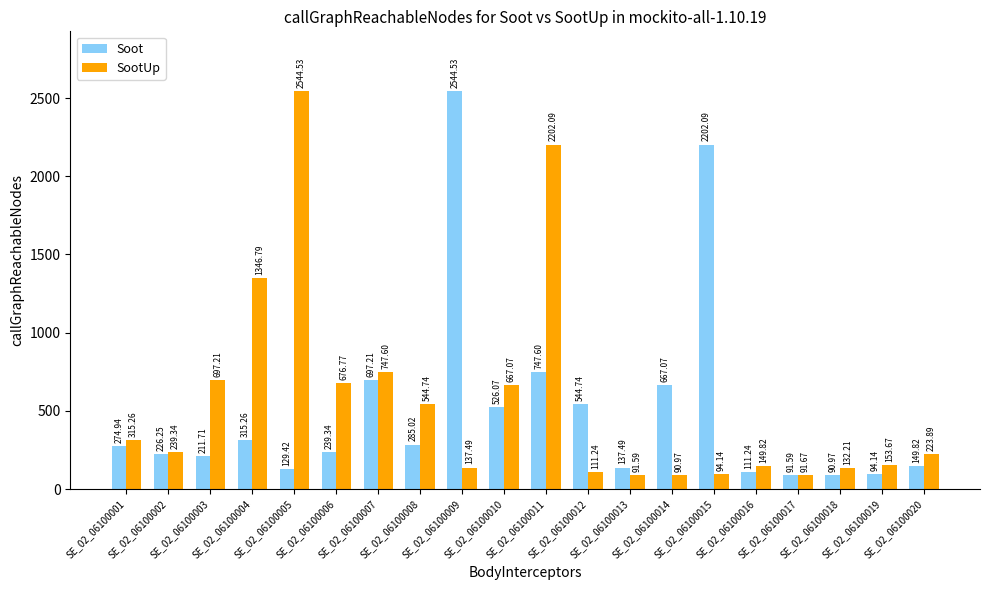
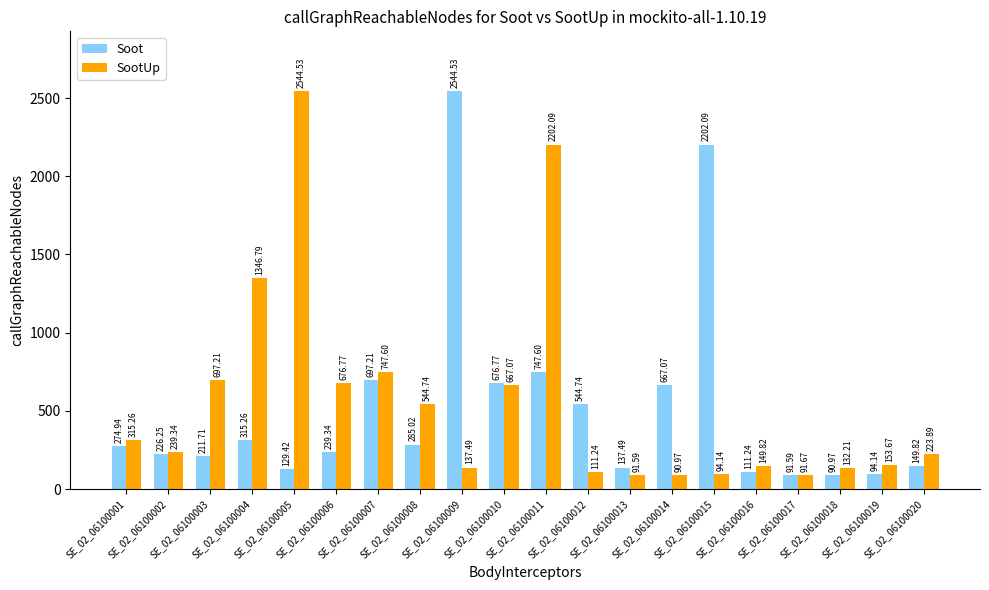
  {
    "Soot": {
      "SE_02_06100001": 274.94,
      "SE_02_06100002": 226.25,
      "SE_02_06100003": 211.71,
      "SE_02_06100004": 315.26,
      "SE_02_06100005": 129.42,
      "SE_02_06100006": 239.34,
      "SE_02_06100007": 697.21,
      "SE_02_06100008": 285.02,
      "SE_02_06100009": 2544.53,
-     "SE_02_06100010": 526.07,
+     "SE_02_06100010": 676.77,
      "SE_02_06100011": 747.60,
      "SE_02_06100012": 544.74,
      "SE_02_06100013": 137.49,
      "SE_02_06100014": 667.07,
      "SE_02_06100015": 2202.09,
      "SE_02_06100016": 111.24,
      "SE_02_06100017": 91.59,
      "SE_02_06100018": 90.97,
      "SE_02_06100019": 94.14,
      "SE_02_06100020": 149.82
    },
    "SootUp": {
      "SE_02_06100001": 315.26,
      "SE_02_06100002": 239.34,
      "SE_02_06100003": 697.21,
      "SE_02_06100004": 1346.79,
      "SE_02_06100005": 2544.53,
      "SE_02_06100006": 676.77,
      "SE_02_06100007": 747.60,
      "SE_02_06100008": 544.74,
      "SE_02_06100009": 137.49,
      "SE_02_06100010": 667.07,
      "SE_02_06100011": 2202.09,
      "SE_02_06100012": 111.24,
      "SE_02_06100013": 91.59,
      "SE_02_06100014": 90.97,
      "SE_02_06100015": 94.14,
      "SE_02_06100016": 149.82,
      "SE_02_06100017": 91.67,
      "SE_02_06100018": 132.21,
      "SE_02_06100019": 153.67,
      "SE_02_06100020": 223.89
    }
  }
